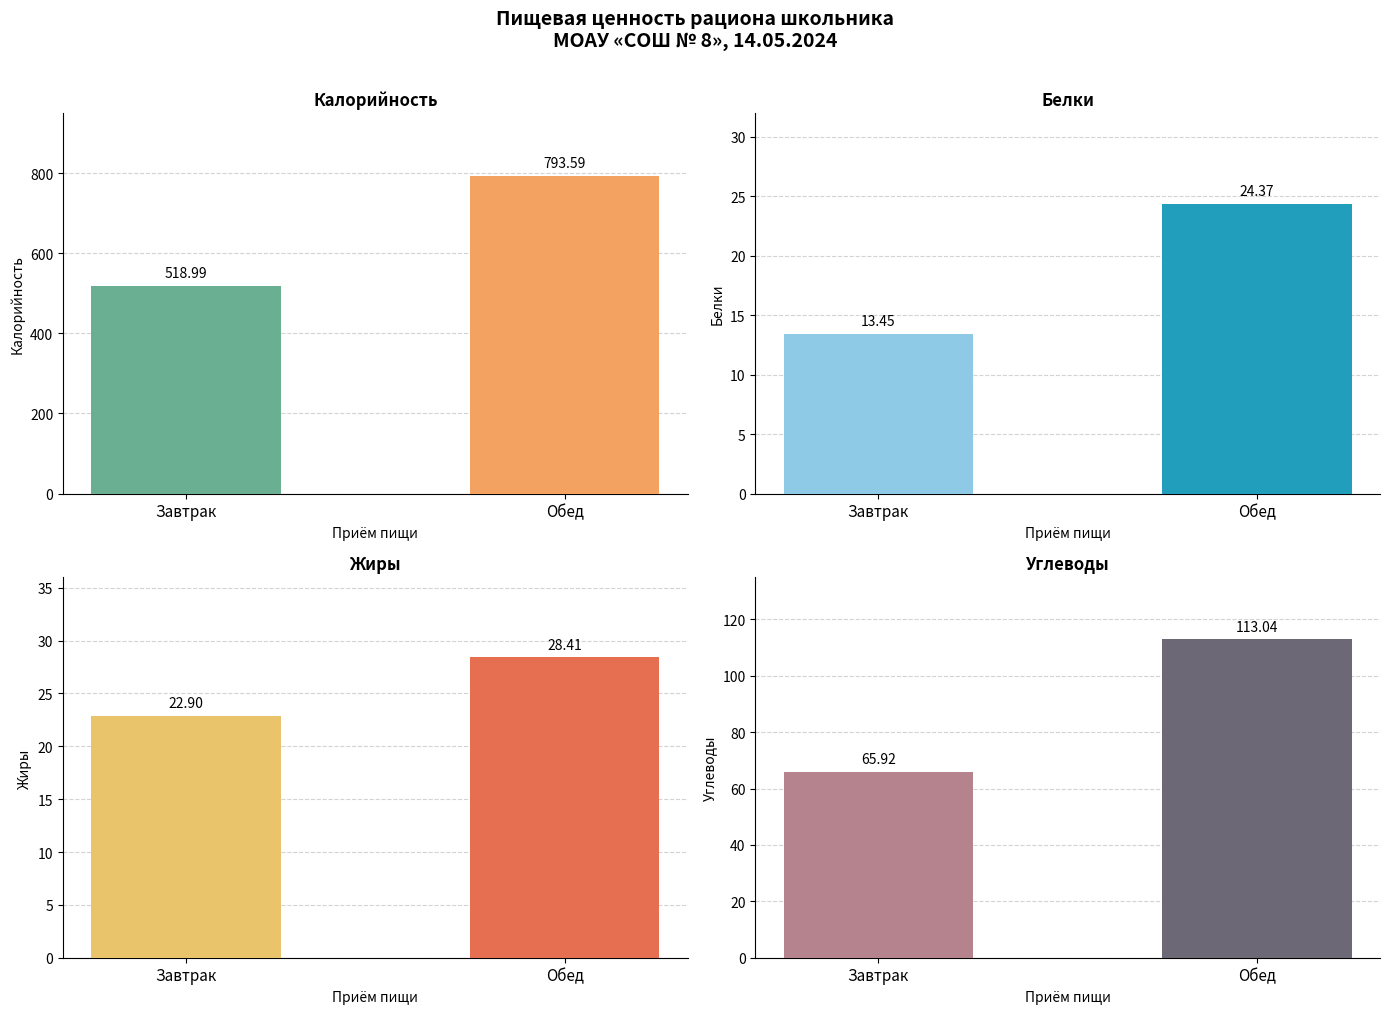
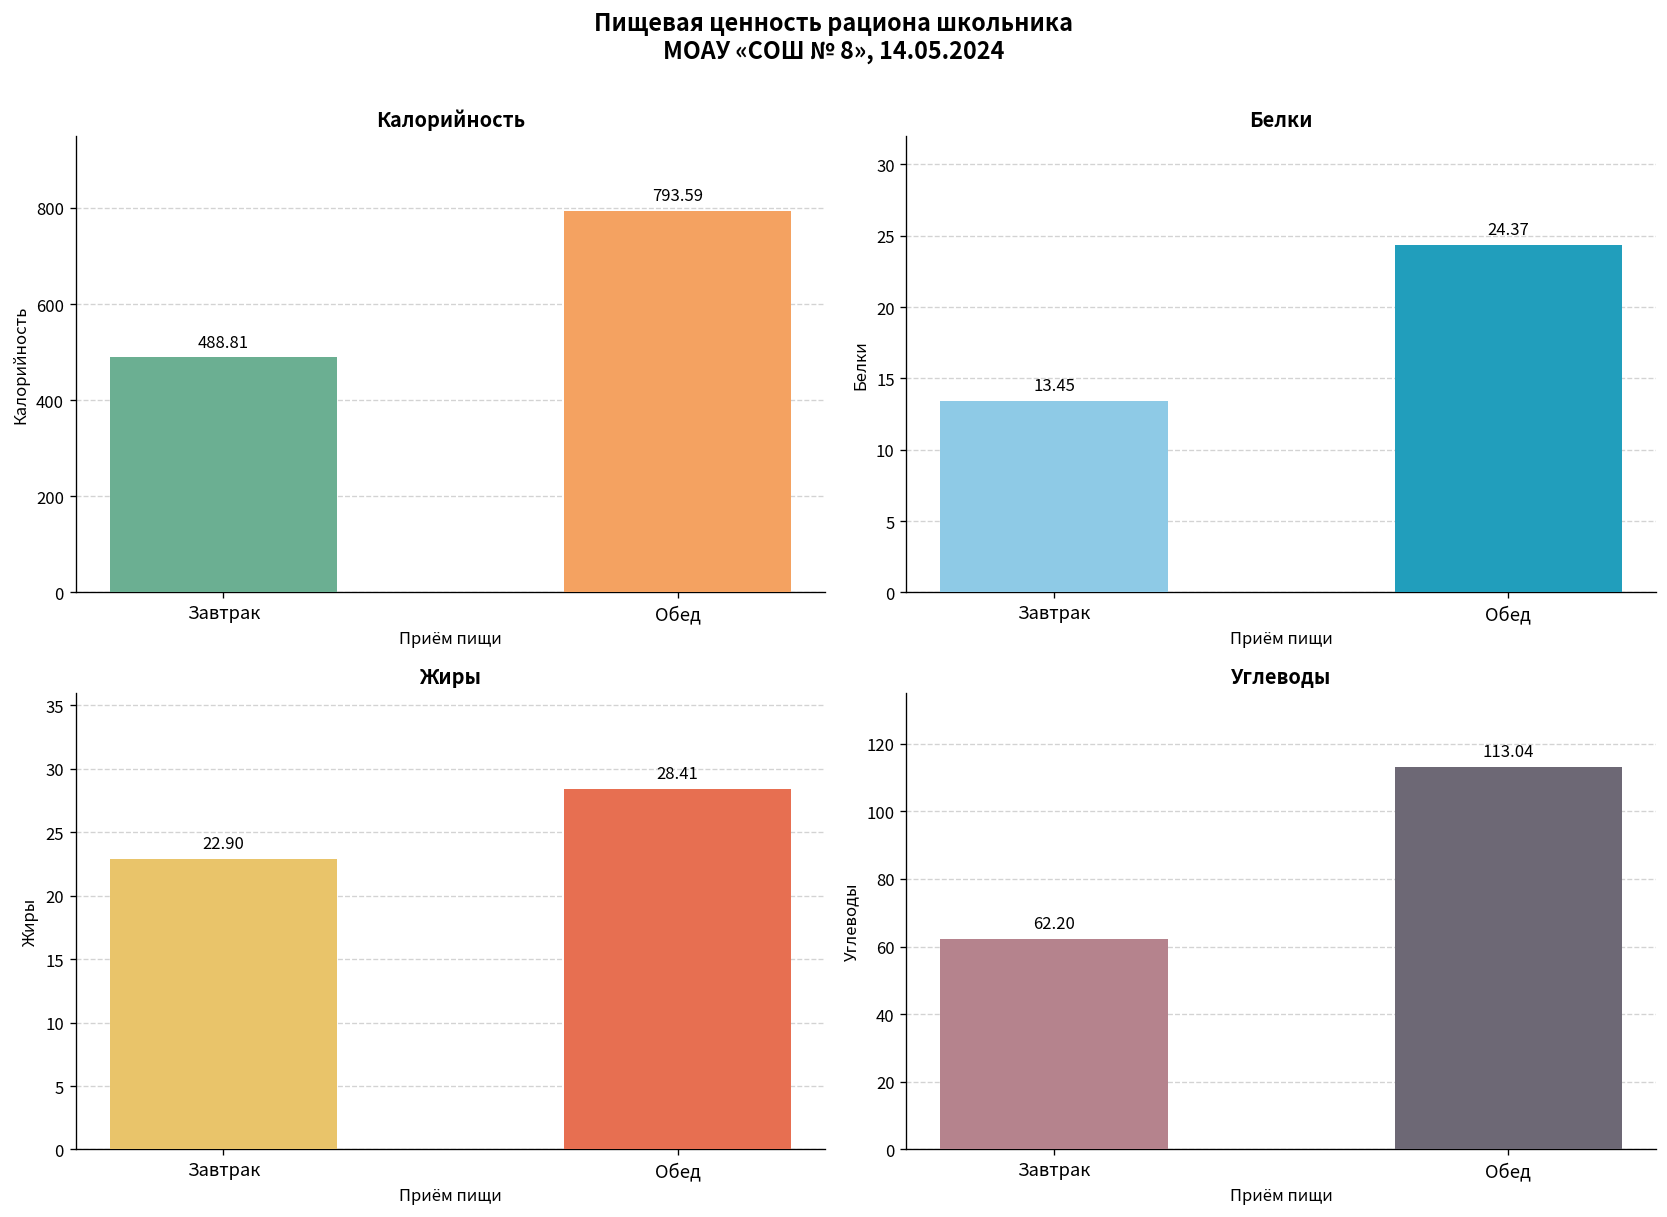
  {
    "Калорийность": {
-     "Завтрак": 518.99,
+     "Завтрак": 488.81,
      "Обед": 793.59
    },
    "Белки": {
      "Завтрак": 13.45,
      "Обед": 24.37
    },
    "Жиры": {
      "Завтрак": 22.90,
      "Обед": 28.41
    },
    "Углеводы": {
-     "Завтрак": 65.92,
+     "Завтрак": 62.20,
      "Обед": 113.04
    }
  }
